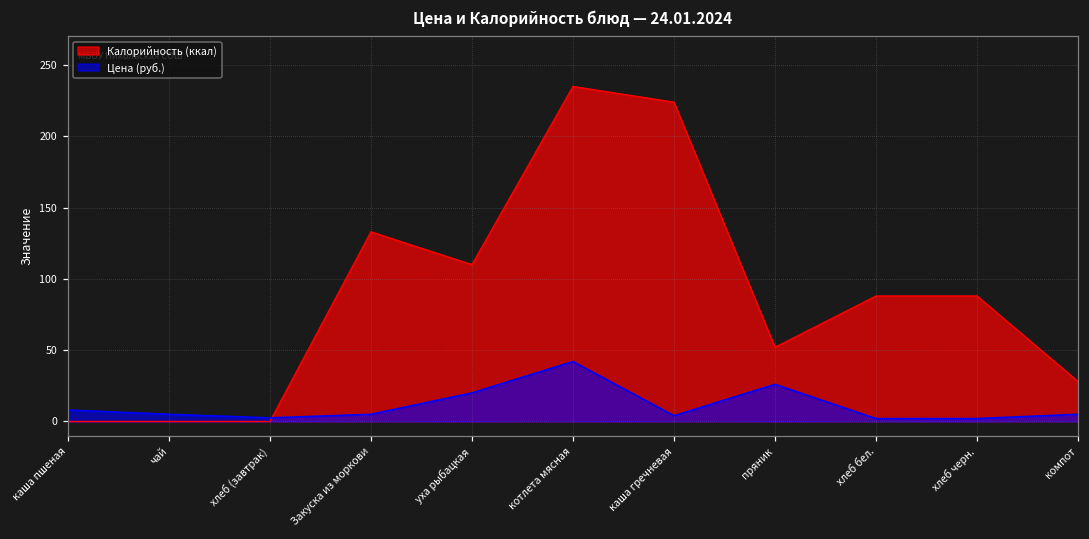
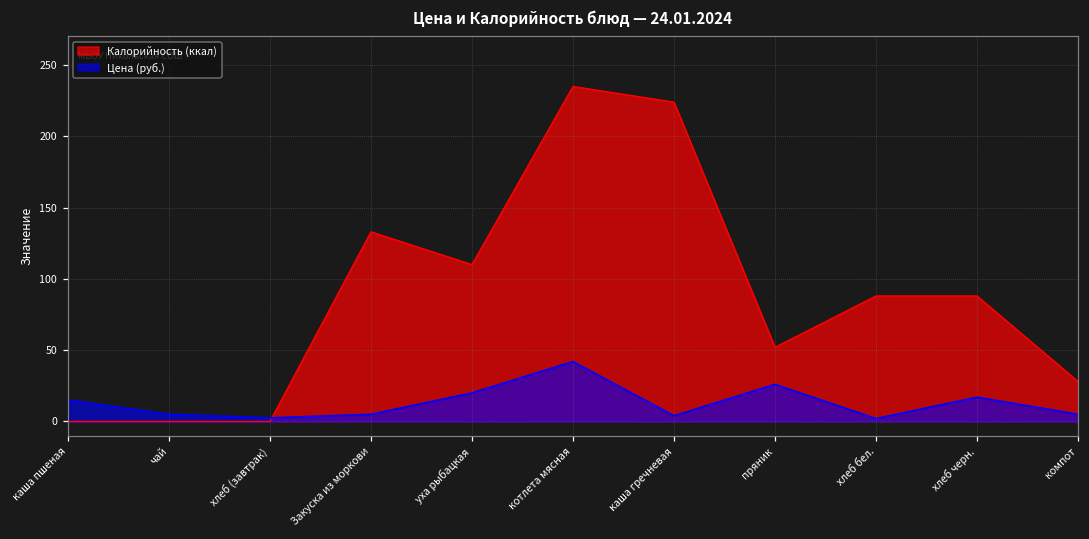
  {
    "Калорийность (ккал)": {
      "каша пшеная": 0,
      "чай": 0,
      "хлеб (завтрак)": 0,
      "Закуска из моркови": 133,
      "уха рыбацкая": 110,
      "котлета мясная": 235,
      "каша гречневая": 224,
      "пряник": 52,
      "хлеб бел.": 88,
      "хлеб черн.": 88,
      "компот": 28
    },
    "Цена (руб.)": {
-     "каша пшеная": 8,
+     "каша пшеная": 15,
      "чай": 5,
      "хлеб (завтрак)": 3,
      "Закуска из моркови": 5,
      "уха рыбацкая": 20,
      "котлета мясная": 42,
      "каша гречневая": 4,
      "пряник": 26,
      "хлеб бел.": 2,
-     "хлеб черн.": 2,
+     "хлеб черн.": 17,
      "компот": 5
    }
  }
